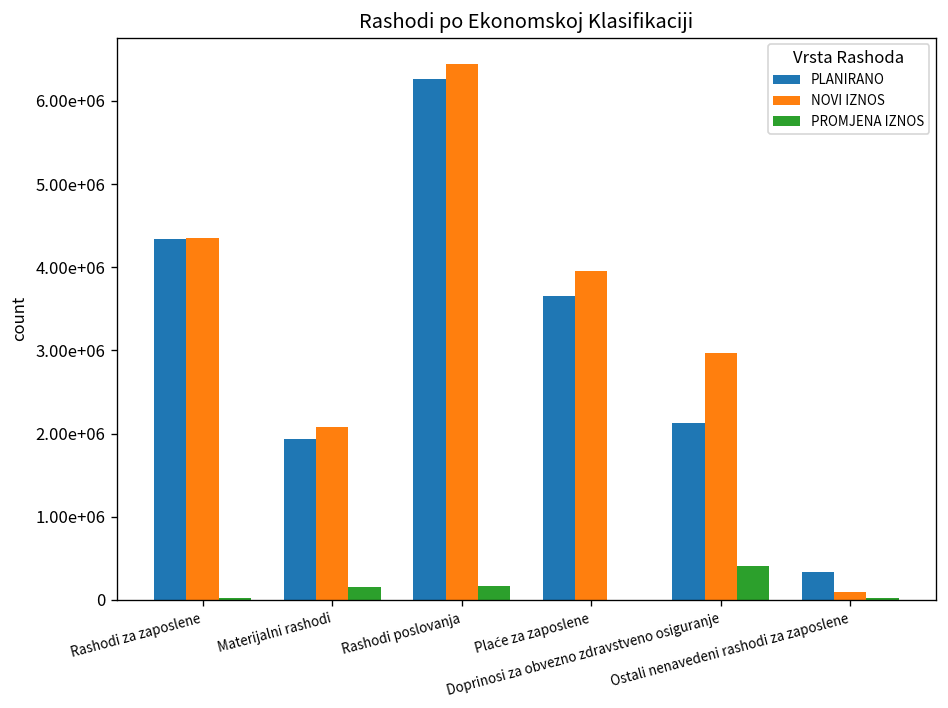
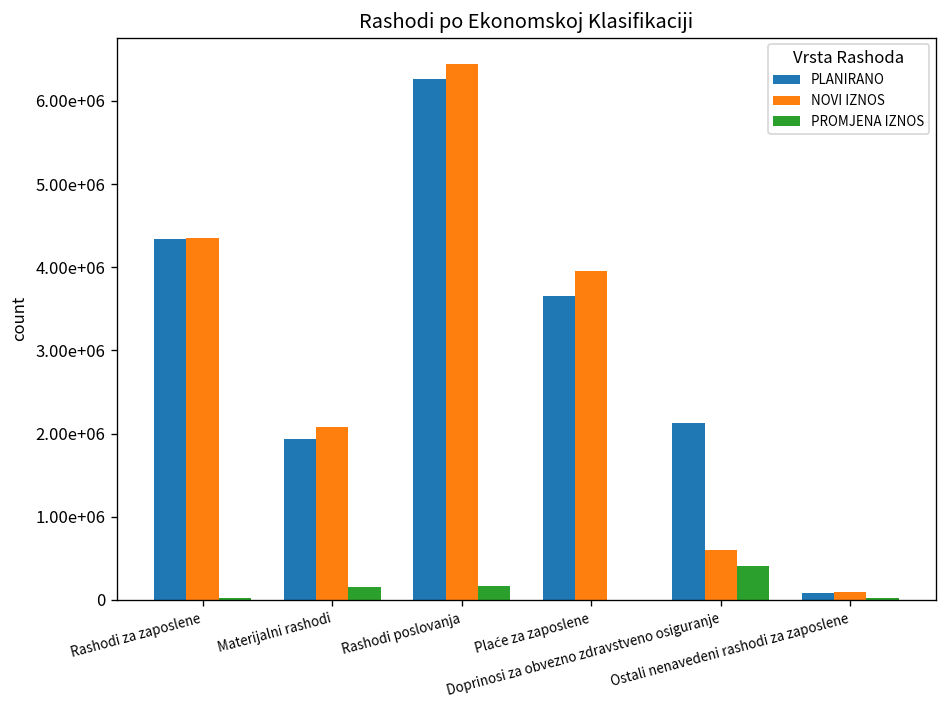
  {
    "PLANIRANO": {
      "Rashodi za zaposlene": 4300000,
      "Materijalni rashodi": 1900000,
      "Rashodi poslovanja": 6300000,
      "Plaće za zaposlene": 3700000,
      "Doprinosi za obvezno zdravstveno osiguranje": 2100000,
-     "Ostali nenavedeni rashodi za zaposlene": 300000
+     "Ostali nenavedeni rashodi za zaposlene": 100000
    },
    "NOVI IZNOS": {
      "Rashodi za zaposlene": 4400000,
      "Materijalni rashodi": 2100000,
      "Rashodi poslovanja": 6400000,
      "Plaće za zaposlene": 4000000,
-     "Doprinosi za obvezno zdravstveno osiguranje": 3000000,
+     "Doprinosi za obvezno zdravstveno osiguranje": 600000,
      "Ostali nenavedeni rashodi za zaposlene": 100000
    },
    "PROMJENA IZNOS": {
      "Materijalni rashodi": 200000,
      "Rashodi poslovanja": 200000,
      "Plaće za zaposlene": 0,
      "Doprinosi za obvezno zdravstveno osiguranje": 400000
    }
  }
